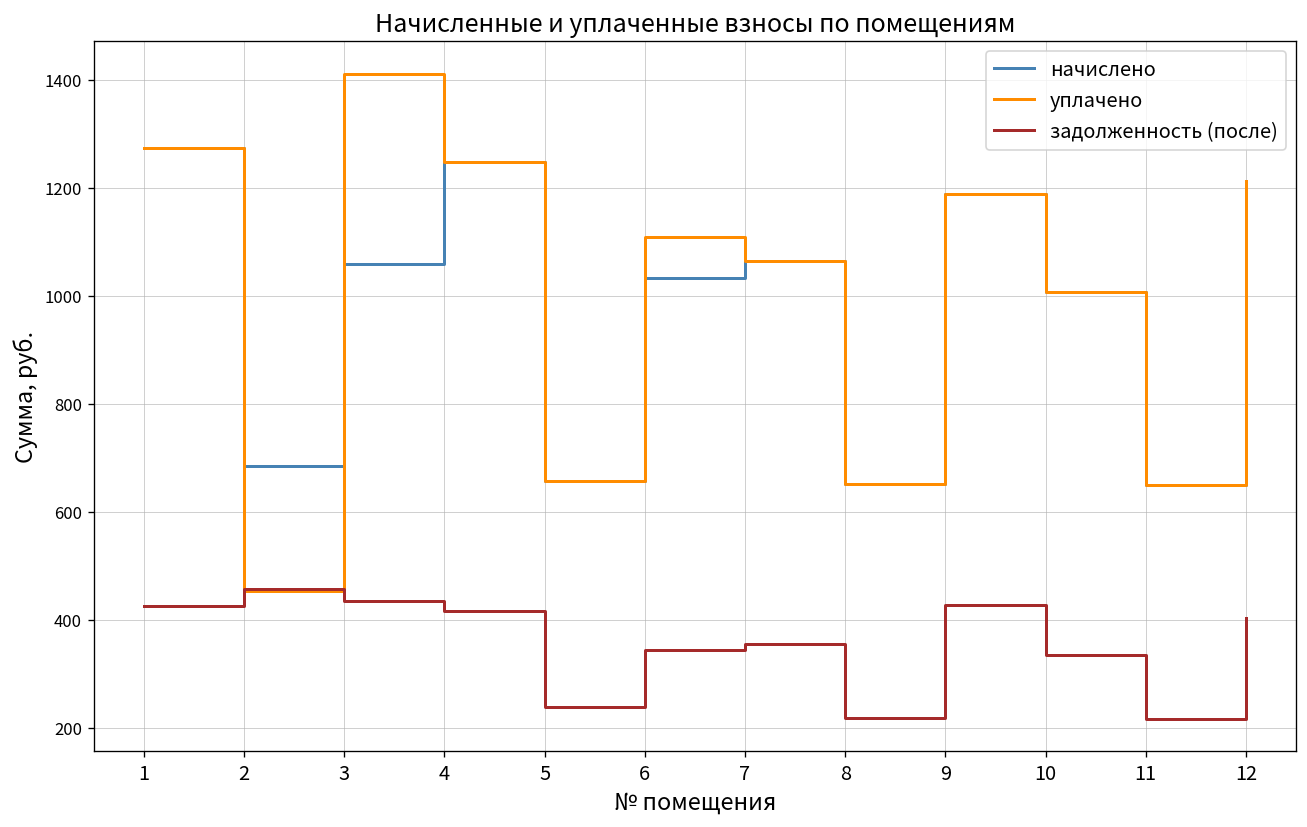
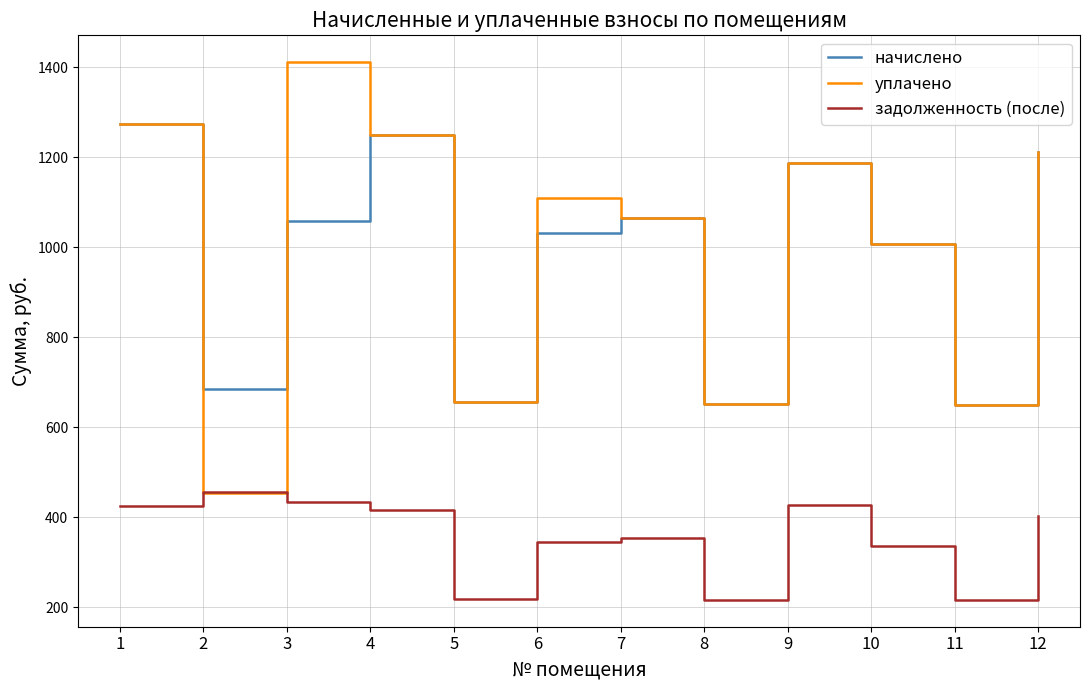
  {
    "начислено": {
      "2": 680,
      "3": 1060,
      "6": 1030
    },
    "уплачено": {
      "3": 1410,
      "6": 1110
    },
    "задолженность (после)": {
      "1": 420,
      "3": 430,
      "4": 420,
-     "5": 240,
+     "5": 220,
      "6": 340,
      "7": 350,
      "8": 220,
      "9": 430,
      "10": 340,
      "11": 220,
      "12": 400
    }
  }
